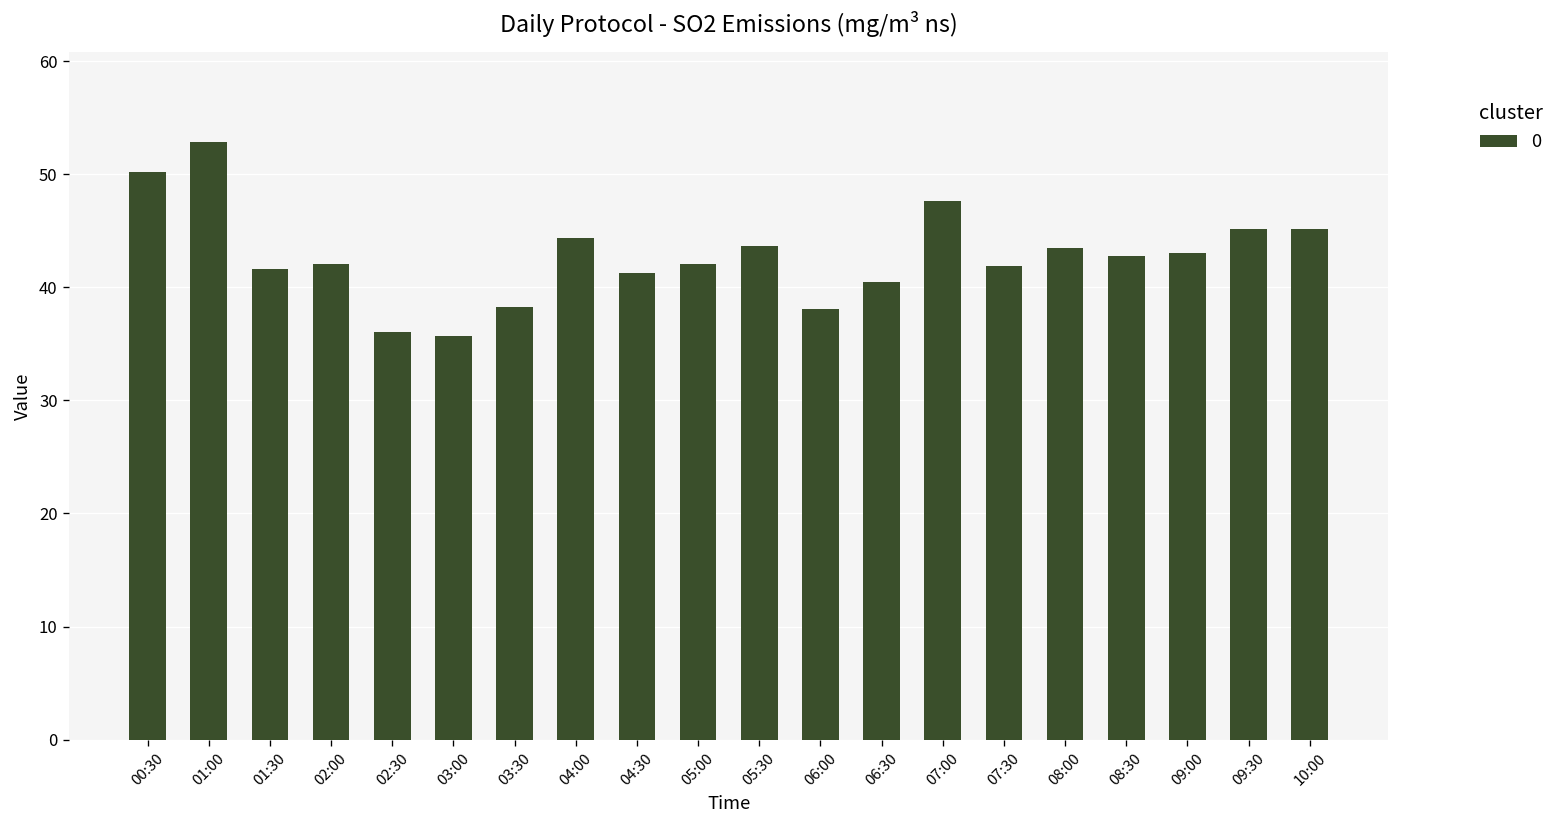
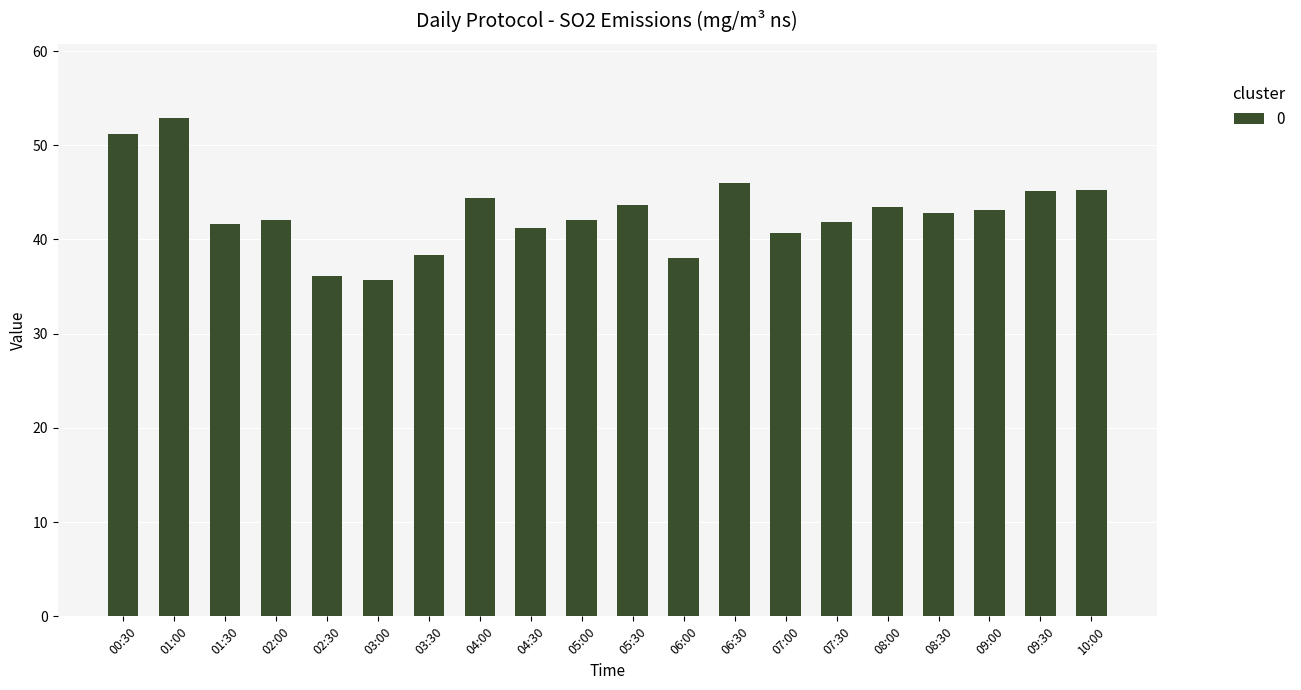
  {
-   "00:30": 50,
+   "00:30": 51,
    "01:00": 53,
    "01:30": 42,
    "02:00": 42,
    "02:30": 36,
    "03:00": 36,
    "03:30": 38,
    "04:00": 44,
    "04:30": 41,
    "05:00": 42,
    "05:30": 44,
    "06:00": 38,
-   "06:30": 40,
-   "07:00": 48,
+   "06:30": 46,
+   "07:00": 41,
    "07:30": 42,
    "08:00": 43,
    "08:30": 43,
    "09:00": 43,
    "09:30": 45,
    "10:00": 45
  }
